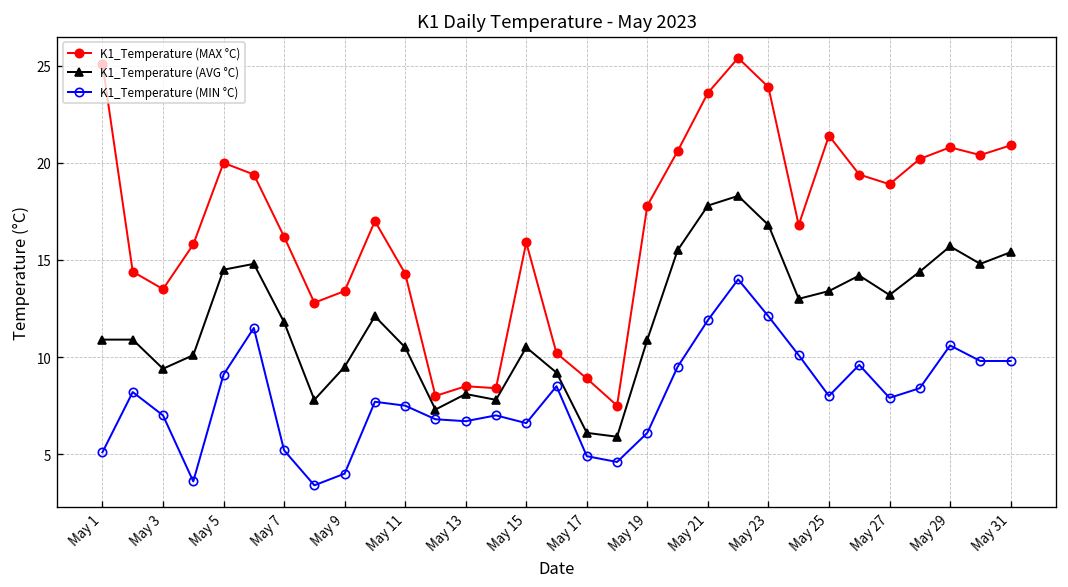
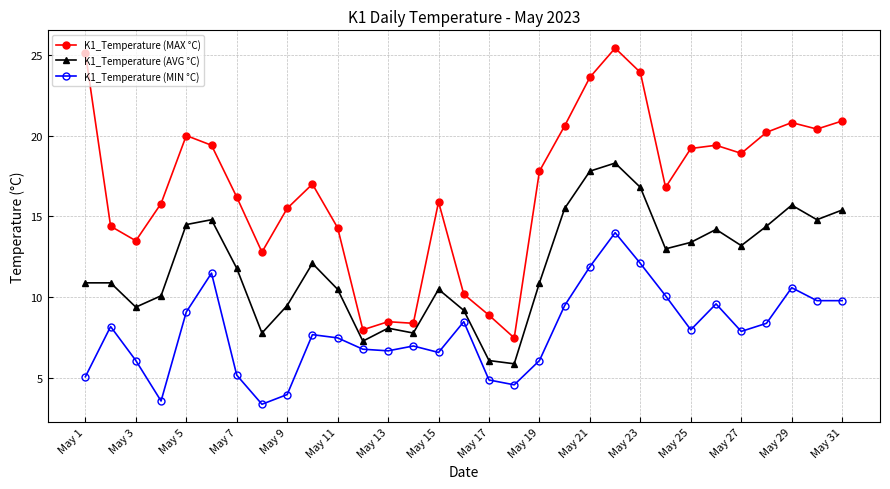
  {
    "K1_Temperature (MAX °C)": {
      "May 3": 13.5,
      "May 5": 20.0,
      "May 7": 16.2,
-     "May 9": 13.4,
+     "May 9": 15.5,
      "May 11": 14.3,
      "May 13": 8.5,
      "May 15": 15.9,
      "May 17": 8.9,
      "May 19": 17.8,
      "May 21": 23.6,
      "May 23": 23.9,
-     "May 25": 21.4,
+     "May 25": 19.2,
      "May 27": 18.9,
      "May 29": 20.8,
      "May 31": 20.9
    },
    "K1_Temperature (AVG °C)": {
      "May 1": 10.9,
      "May 3": 9.4,
      "May 5": 14.5,
      "May 7": 11.8,
      "May 9": 9.5,
      "May 11": 10.5,
      "May 13": 8.1,
      "May 15": 10.5,
      "May 17": 6.1,
      "May 19": 10.9,
      "May 21": 17.8,
      "May 23": 16.8,
      "May 25": 13.4,
      "May 27": 13.2,
      "May 29": 15.7,
      "May 31": 15.4
    },
    "K1_Temperature (MIN °C)": {
      "May 1": 5.1,
-     "May 3": 7.0,
+     "May 3": 6.1,
      "May 5": 9.1,
      "May 7": 5.2,
      "May 9": 4.0,
      "May 11": 7.5,
      "May 13": 6.7,
      "May 15": 6.6,
      "May 17": 4.9,
      "May 19": 6.1,
      "May 21": 11.9,
      "May 23": 12.1,
      "May 25": 8.0,
      "May 27": 7.9,
      "May 29": 10.6,
      "May 31": 9.8
    }
  }
